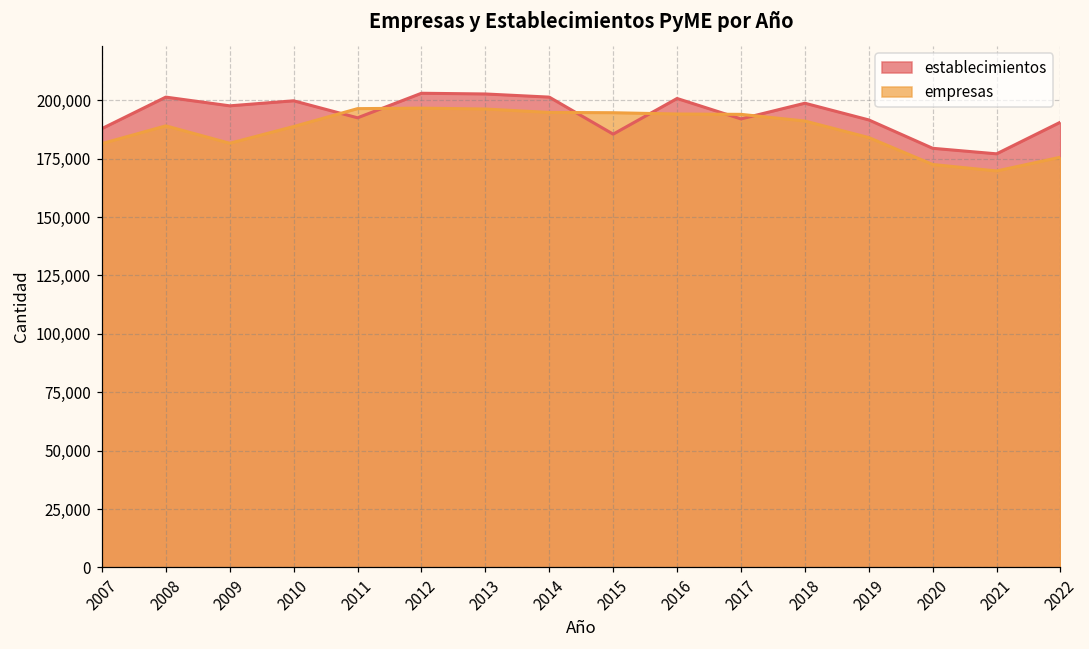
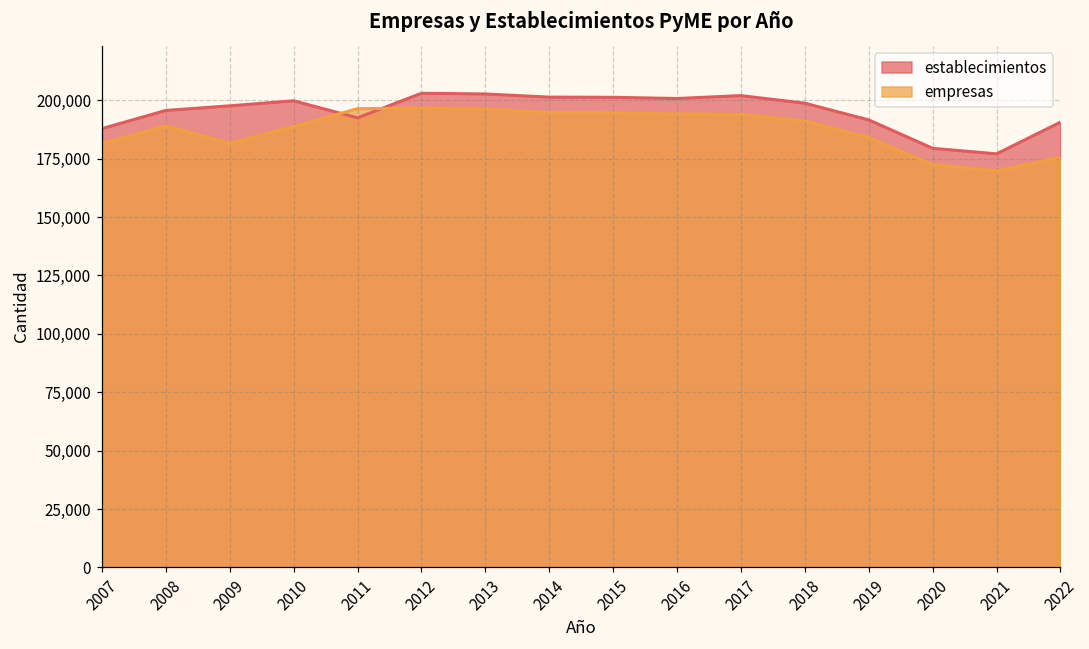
  {
    "establecimientos": {
      "2007": "188,000",
-     "2008": "201,000",
+     "2008": "196,000",
      "2009": "198,000",
      "2010": "200,000",
      "2011": "192,000",
      "2012": "203,000",
      "2013": "203,000",
      "2014": "201,000",
-     "2015": "185,000",
+     "2015": "201,000",
      "2016": "201,000",
-     "2017": "192,000",
+     "2017": "202,000",
      "2018": "199,000",
      "2019": "192,000",
      "2020": "179,000",
      "2021": "177,000",
      "2022": "191,000"
    },
    "empresas": {
      "2007": "181,000",
      "2008": "189,000",
      "2009": "182,000",
      "2010": "189,000",
      "2011": "196,000",
      "2012": "197,000",
      "2013": "196,000",
      "2014": "195,000",
      "2015": "195,000",
      "2016": "194,000",
      "2017": "194,000",
      "2018": "191,000",
      "2019": "184,000",
      "2020": "172,000",
      "2021": "170,000",
      "2022": "176,000"
    }
  }
